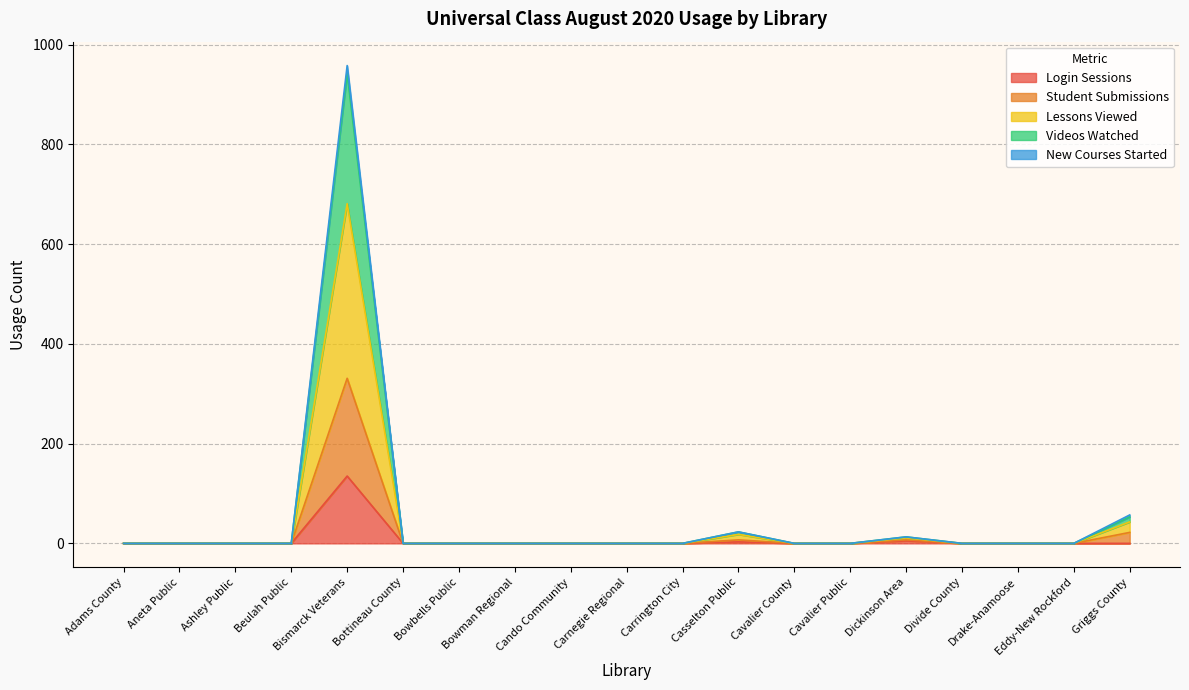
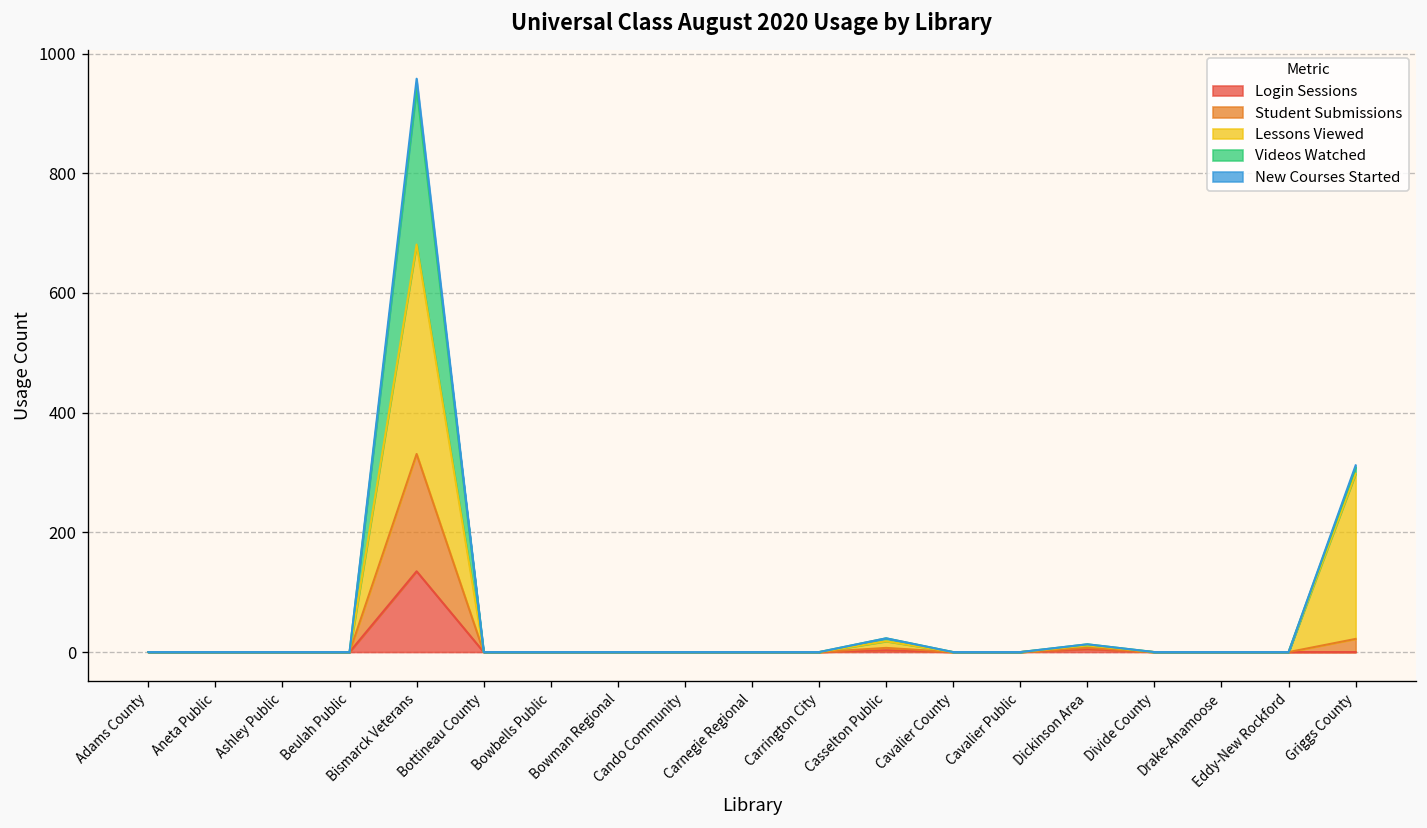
  {
    "Lessons Viewed": {
      "Bismarck Veterans": 350,
-     "Griggs County": 20
+     "Griggs County": 280
    },
    "Videos Watched": {
      "Bismarck Veterans": 260
    },
    "New Courses Started": {
      "Bismarck Veterans": 20
    }
  }
